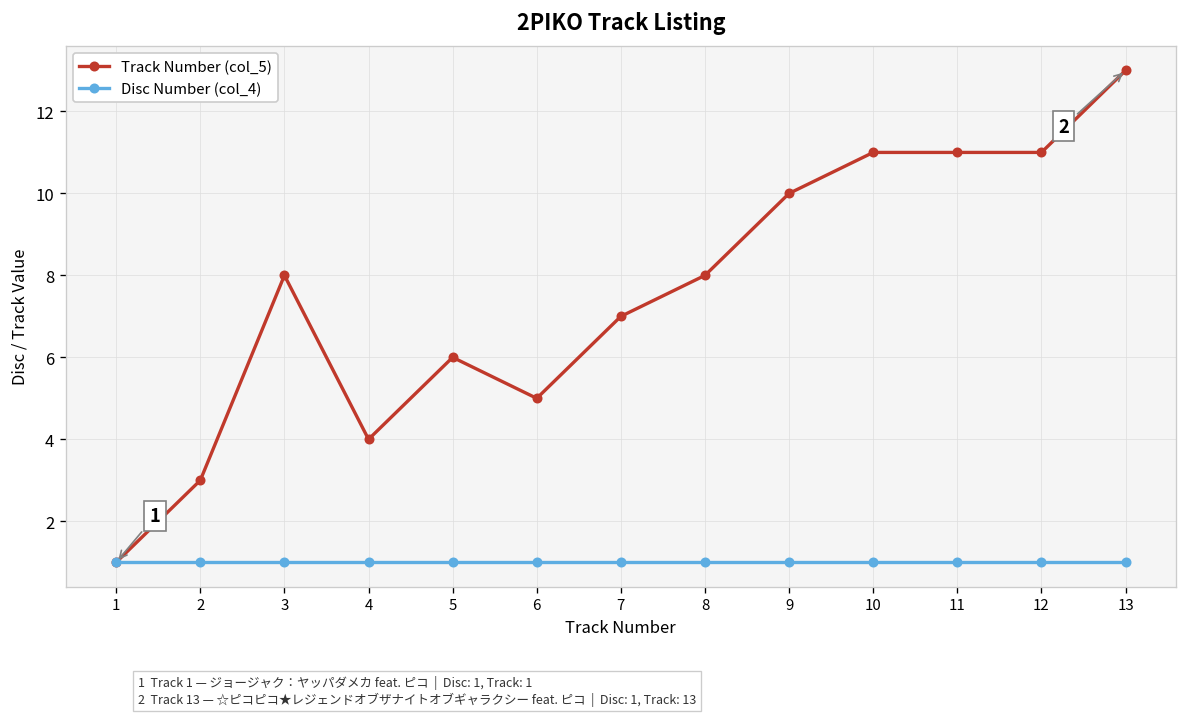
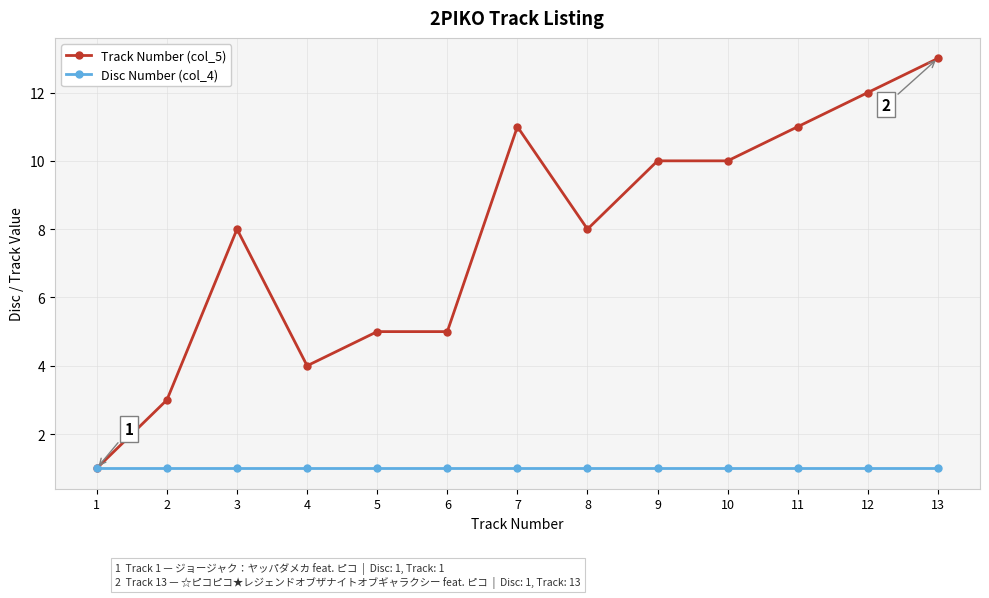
  {
    "Track Number (col_5)": {
      "2": 3,
      "3": 8,
      "4": 4,
-     "5": 6,
+     "5": 5,
      "6": 5,
-     "7": 7,
+     "7": 11,
      "8": 8,
      "9": 10,
-     "10": 11,
+     "10": 10,
      "11": 11,
-     "12": 11
+     "12": 12
    },
    "Disc Number (col_4)": {
      "2": 1,
      "3": 1,
      "4": 1,
      "5": 1,
      "6": 1,
      "7": 1,
      "8": 1,
      "9": 1,
      "10": 1,
      "11": 1,
      "12": 1,
      "13": 1
    }
  }
